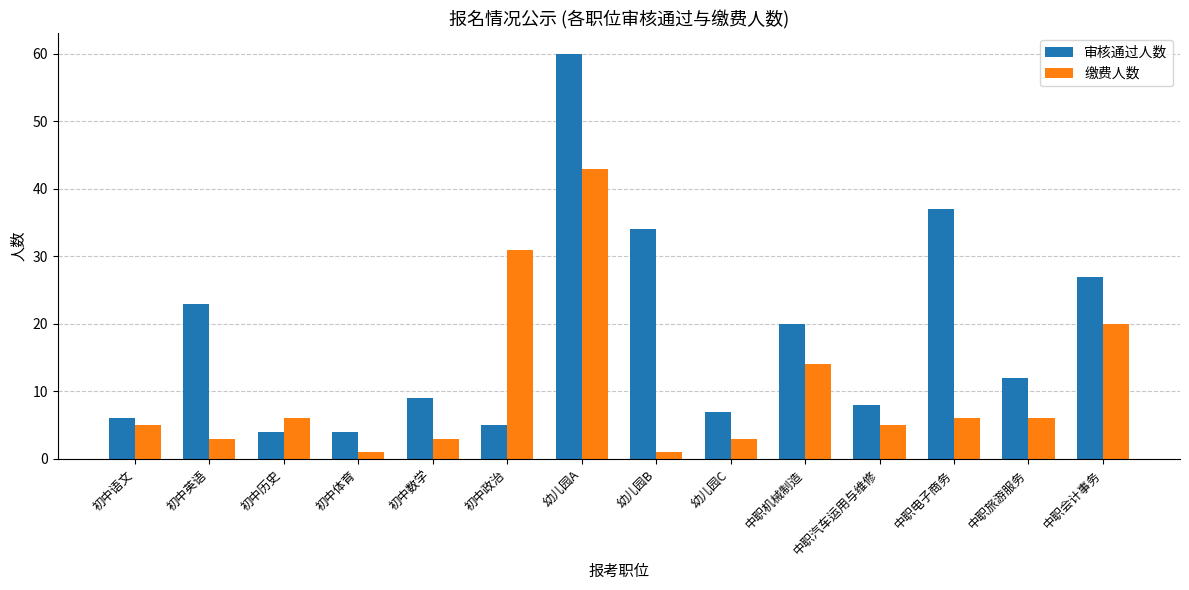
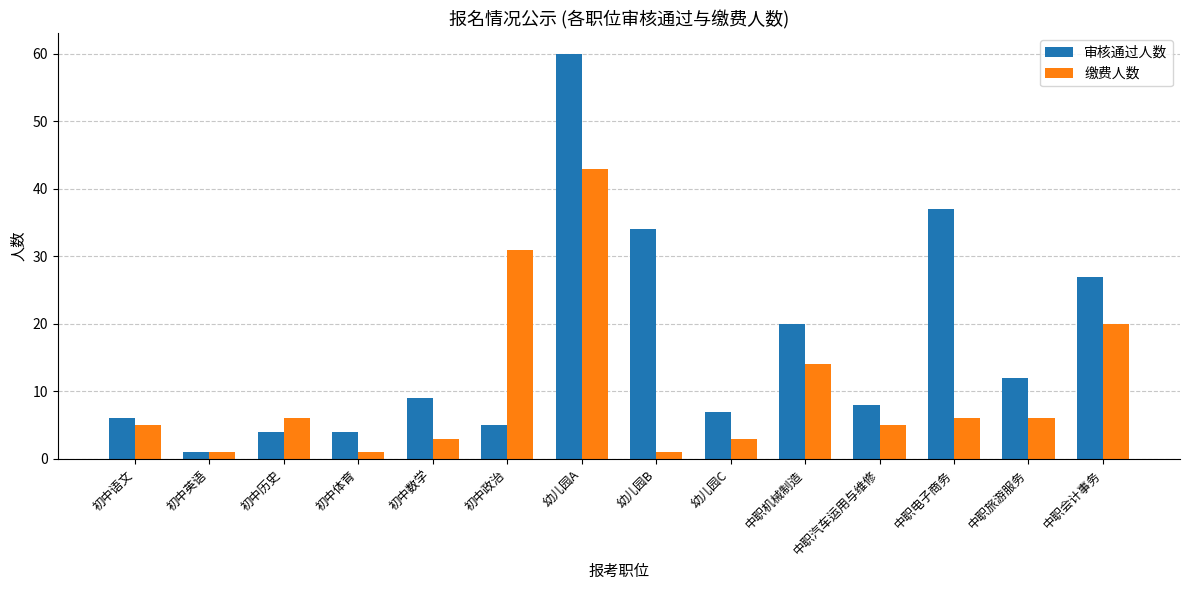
  {
    "审核通过人数": {
      "初中语文": 6,
-     "初中英语": 23,
+     "初中英语": 1,
      "初中历史": 4,
      "初中体育": 4,
      "初中数学": 9,
      "初中政治": 5,
      "幼儿园A": 60,
      "幼儿园B": 34,
      "幼儿园C": 7,
      "中职机械制造": 20,
      "中职汽车运用与维修": 8,
      "中职电子商务": 37,
      "中职旅游服务": 12,
      "中职会计事务": 27
    },
    "缴费人数": {
      "初中语文": 5,
-     "初中英语": 3,
+     "初中英语": 1,
      "初中历史": 6,
      "初中体育": 1,
      "初中数学": 3,
      "初中政治": 31,
      "幼儿园A": 43,
      "幼儿园B": 1,
      "幼儿园C": 3,
      "中职机械制造": 14,
      "中职汽车运用与维修": 5,
      "中职电子商务": 6,
      "中职旅游服务": 6,
      "中职会计事务": 20
    }
  }
